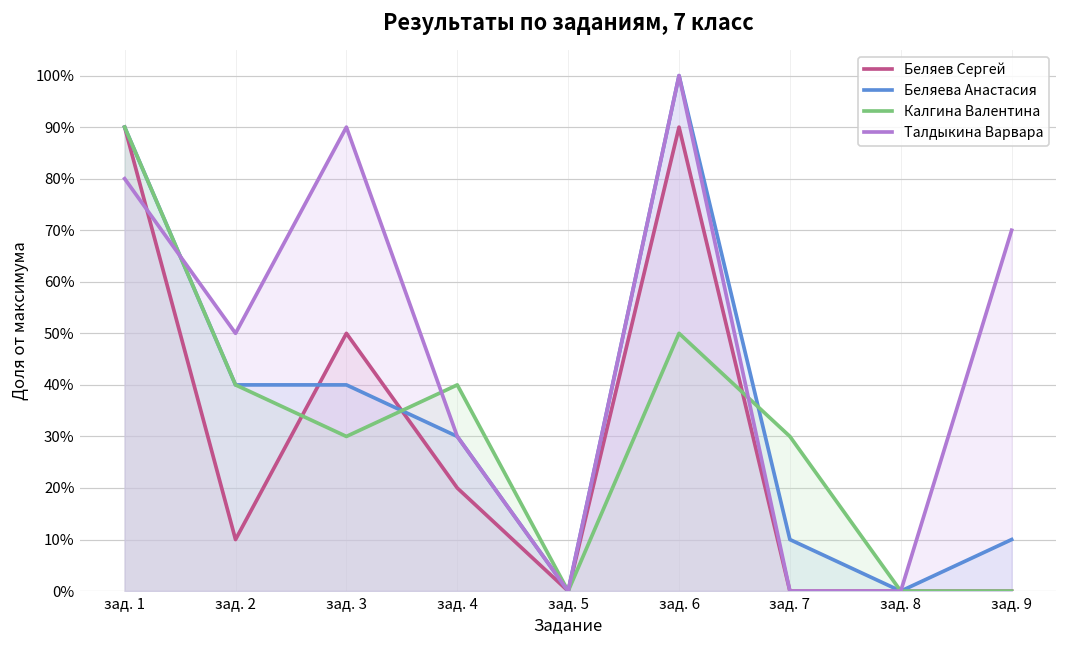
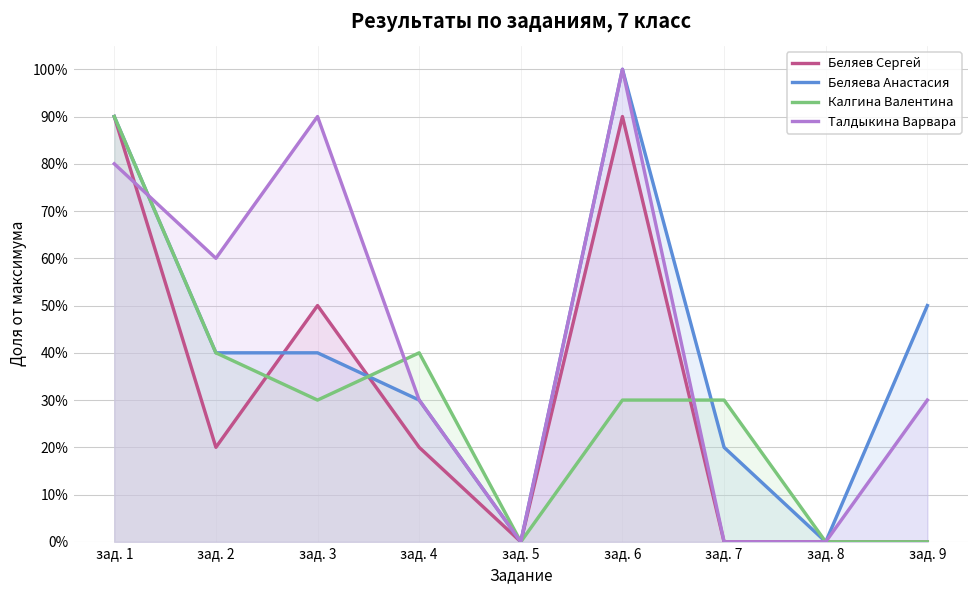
  {
    "Беляев Сергей": {
-     "зад. 2": "10%",
+     "зад. 2": "20%",
      "зад. 3": "50%",
      "зад. 4": "20%",
      "зад. 6": "90%"
    },
    "Беляева Анастасия": {
      "зад. 3": "40%",
-     "зад. 7": "10%",
-     "зад. 9": "10%"
+     "зад. 7": "20%",
+     "зад. 9": "50%"
    },
    "Калгина Валентина": {
      "зад. 3": "30%",
      "зад. 4": "40%",
-     "зад. 6": "50%",
+     "зад. 6": "30%",
      "зад. 7": "30%"
    },
    "Талдыкина Варвара": {
      "зад. 1": "80%",
-     "зад. 2": "50%",
+     "зад. 2": "60%",
      "зад. 3": "90%",
-     "зад. 9": "70%"
+     "зад. 9": "30%"
    }
  }
